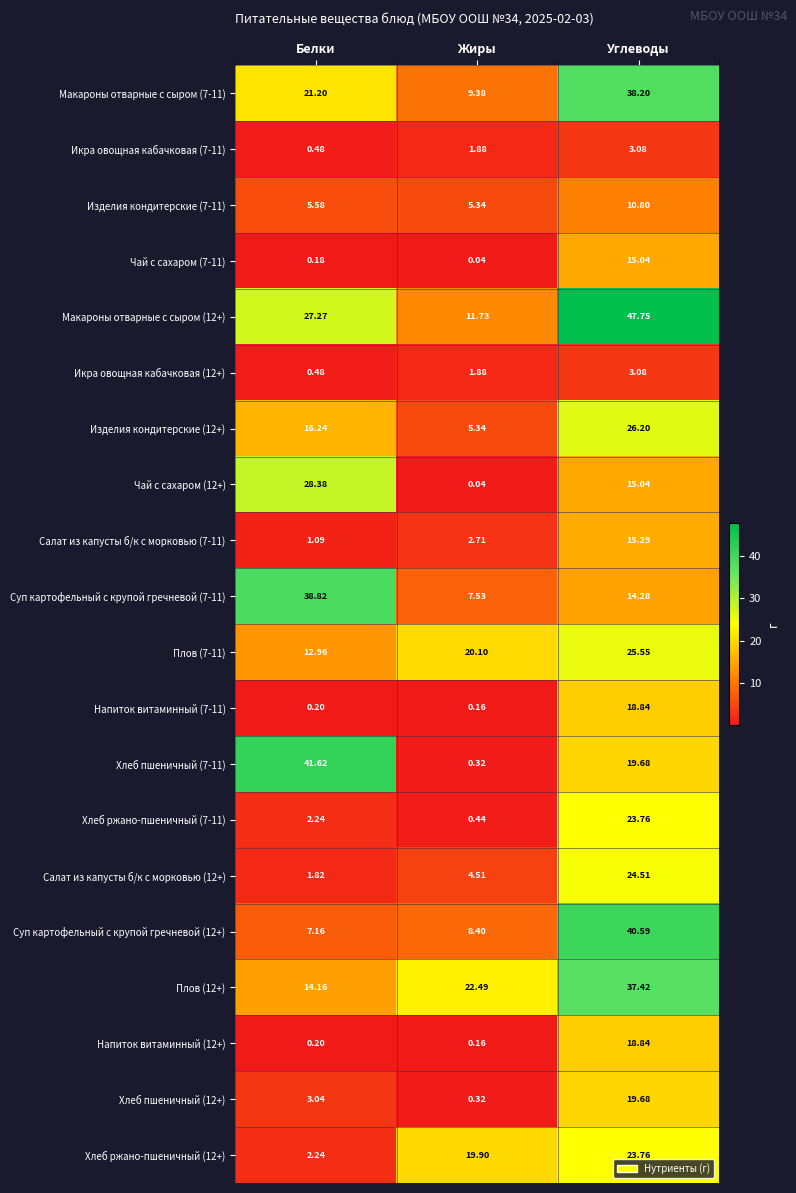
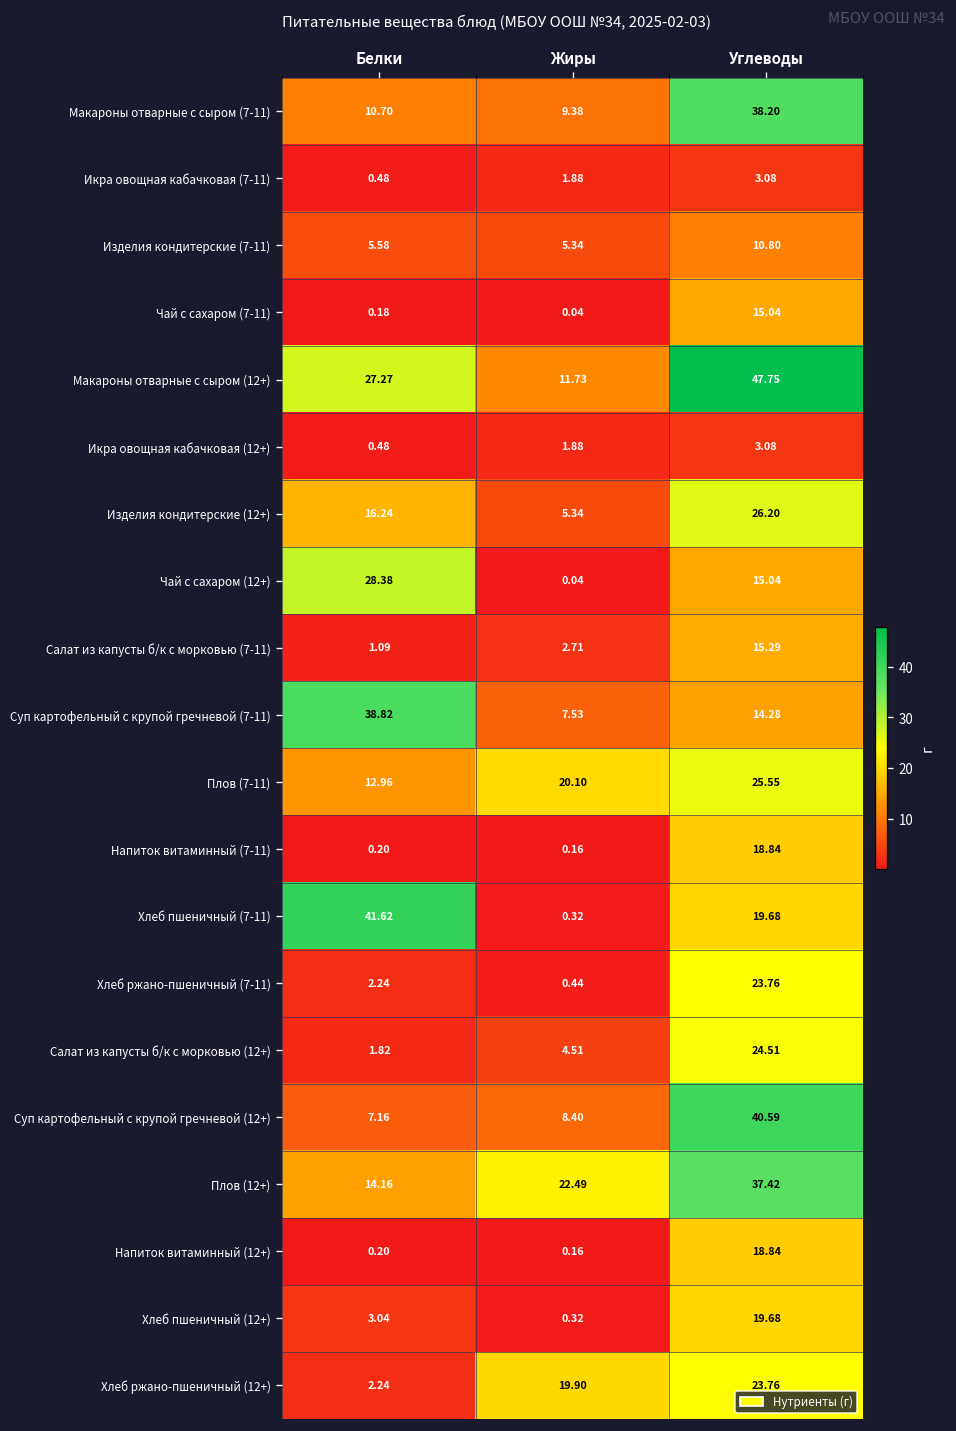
  {
    "Макароны отварные с сыром (7-11)": {
-     "Белки": 21.20,
+     "Белки": 10.70,
      "Жиры": 9.38,
      "Углеводы": 38.20
    },
    "Икра овощная кабачковая (7-11)": {
      "Белки": 0.48,
      "Жиры": 1.88,
      "Углеводы": 3.08
    },
    "Изделия кондитерские (7-11)": {
      "Белки": 5.58,
      "Жиры": 5.34,
      "Углеводы": 10.80
    },
    "Чай с сахаром (7-11)": {
      "Белки": 0.18,
      "Жиры": 0.04,
      "Углеводы": 15.04
    },
    "Макароны отварные с сыром (12+)": {
      "Белки": 27.27,
      "Жиры": 11.73,
      "Углеводы": 47.75
    },
    "Икра овощная кабачковая (12+)": {
      "Белки": 0.48,
      "Жиры": 1.88,
      "Углеводы": 3.08
    },
    "Изделия кондитерские (12+)": {
      "Белки": 16.24,
      "Жиры": 5.34,
      "Углеводы": 26.20
    },
    "Чай с сахаром (12+)": {
      "Белки": 28.38,
      "Жиры": 0.04,
      "Углеводы": 15.04
    },
    "Салат из капусты б/к с морковью (7-11)": {
      "Белки": 1.09,
      "Жиры": 2.71,
      "Углеводы": 15.29
    },
    "Суп картофельный с крупой гречневой (7-11)": {
      "Белки": 38.82,
      "Жиры": 7.53,
      "Углеводы": 14.28
    },
    "Плов (7-11)": {
      "Белки": 12.96,
      "Жиры": 20.10,
      "Углеводы": 25.55
    },
    "Напиток витаминный (7-11)": {
      "Белки": 0.20,
      "Жиры": 0.16,
      "Углеводы": 18.84
    },
    "Хлеб пшеничный (7-11)": {
      "Белки": 41.62,
      "Жиры": 0.32,
      "Углеводы": 19.68
    },
    "Хлеб ржано-пшеничный (7-11)": {
      "Белки": 2.24,
      "Жиры": 0.44,
      "Углеводы": 23.76
    },
    "Салат из капусты б/к с морковью (12+)": {
      "Белки": 1.82,
      "Жиры": 4.51,
      "Углеводы": 24.51
    },
    "Суп картофельный с крупой гречневой (12+)": {
      "Белки": 7.16,
      "Жиры": 8.40,
      "Углеводы": 40.59
    },
    "Плов (12+)": {
      "Белки": 14.16,
      "Жиры": 22.49,
      "Углеводы": 37.42
    },
    "Напиток витаминный (12+)": {
      "Белки": 0.20,
      "Жиры": 0.16,
      "Углеводы": 18.84
    },
    "Хлеб пшеничный (12+)": {
      "Белки": 3.04,
      "Жиры": 0.32,
      "Углеводы": 19.68
    },
    "Хлеб ржано-пшеничный (12+)": {
      "Белки": 2.24,
      "Жиры": 19.90
    }
  }
